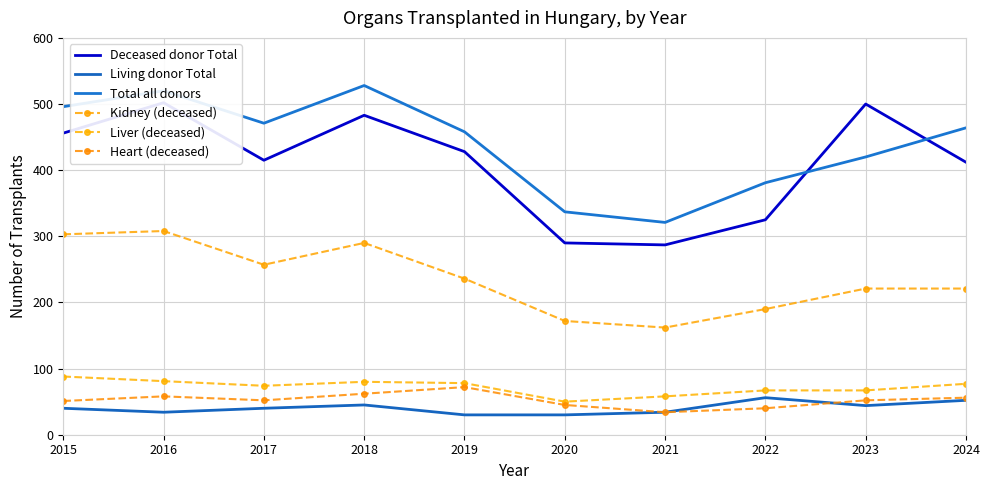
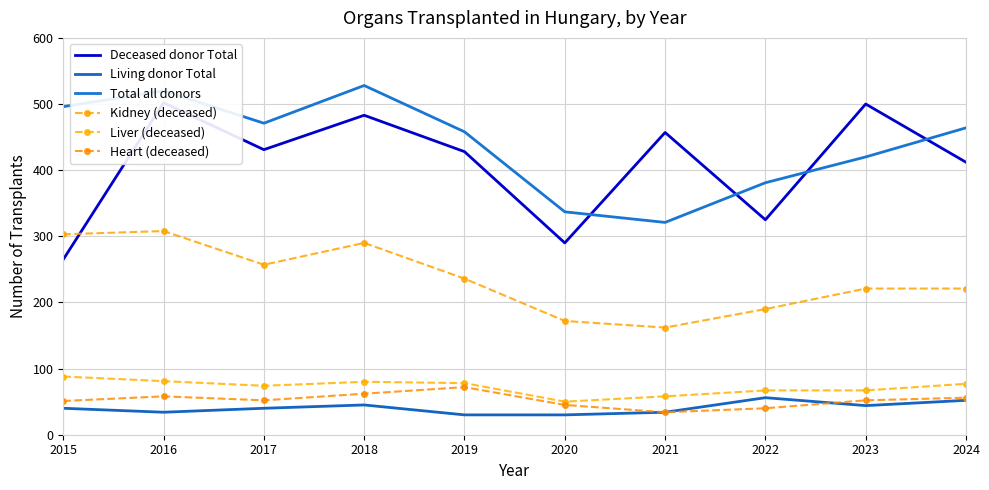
  {
    "Deceased donor Total": {
-     "2015": 460,
-     "2017": 420,
+     "2015": 270,
+     "2017": 430,
      "2018": 480,
      "2019": 430,
      "2020": 290,
-     "2021": 290,
+     "2021": 460,
      "2022": 330,
      "2023": 500,
      "2024": 410
    }
  }
